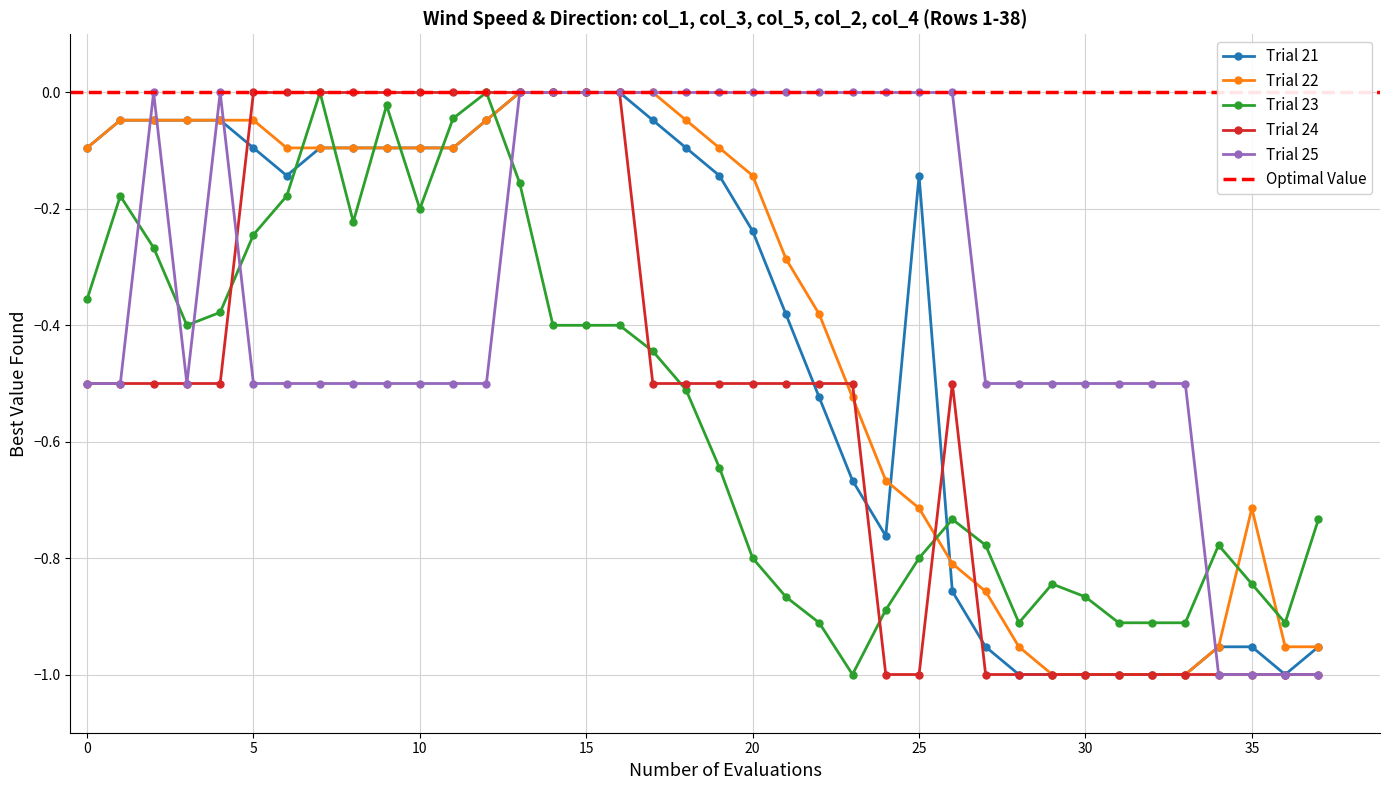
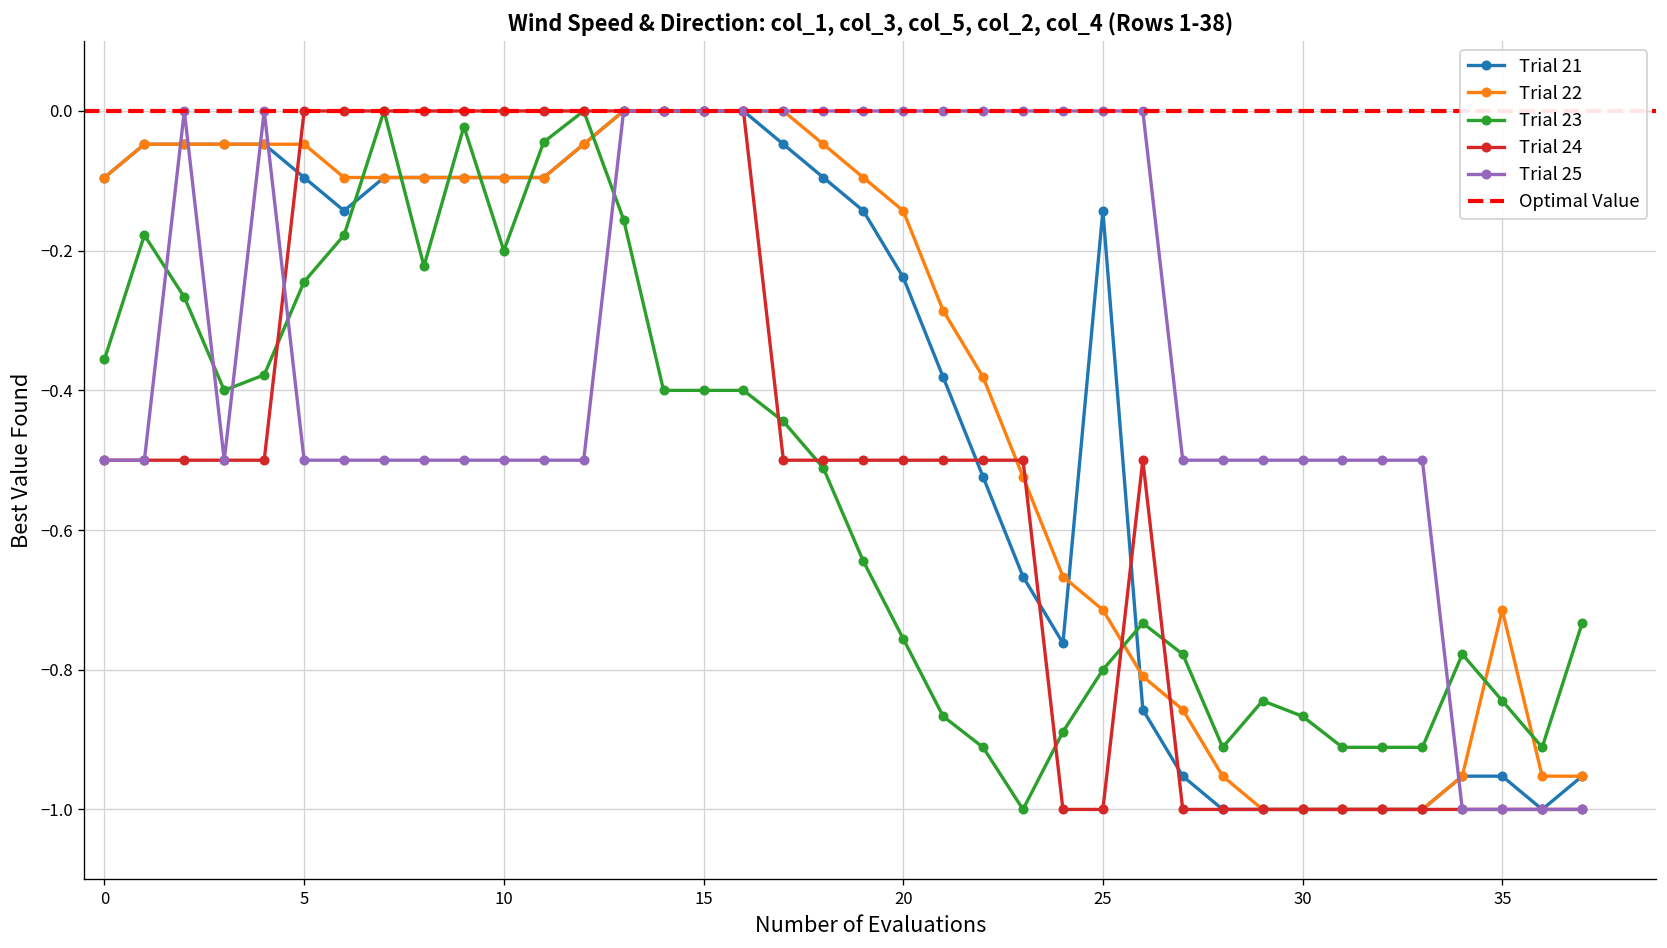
  {
    "Trial 21": {
      "5": -0.10,
      "20": -0.24,
      "25": -0.14,
      "35": -0.95
    },
    "Trial 22": {
      "5": -0.05,
      "20": -0.14,
      "25": -0.71,
      "35": -0.71
    },
    "Trial 23": {
      "0": -0.36,
      "5": -0.24,
      "10": -0.20,
      "15": -0.40,
-     "20": -0.80,
+     "20": -0.76,
      "25": -0.80,
      "30": -0.87,
      "35": -0.84
    },
    "Trial 24": {
      "5": 0.00,
      "10": 0.00,
      "20": -0.50,
      "25": -1.00
    },
    "Trial 25": {
      "5": -0.50,
      "10": -0.50,
      "20": 0.00,
      "25": 0.00,
      "30": -0.50
    }
  }
